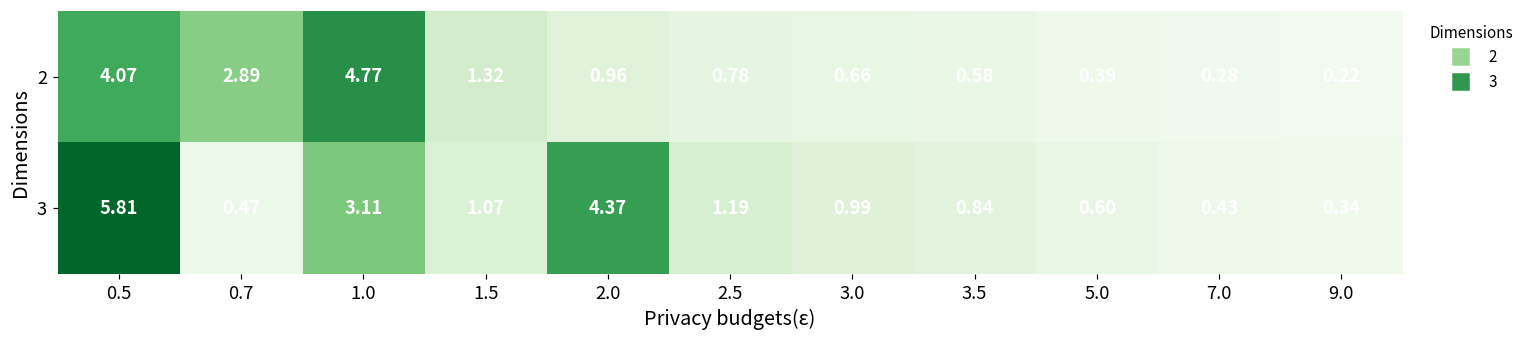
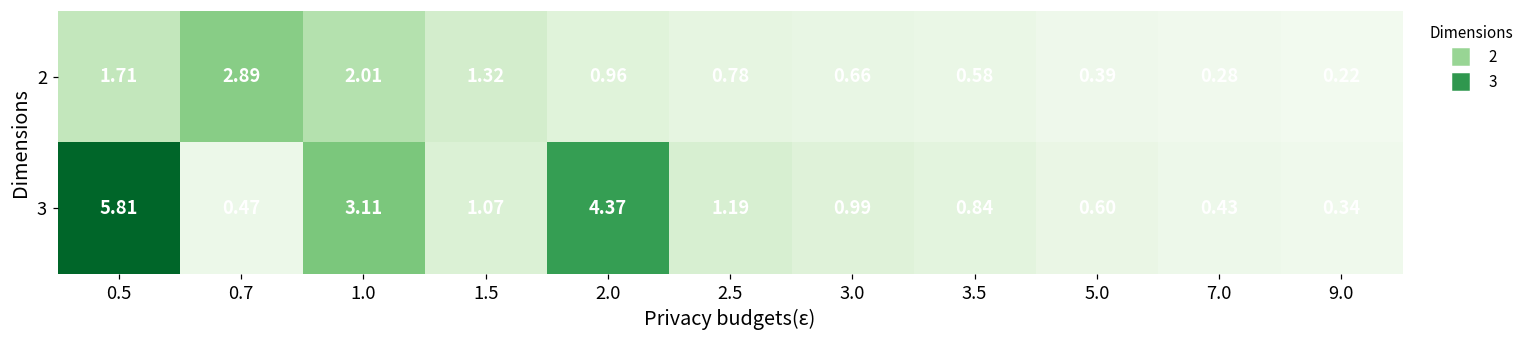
  {
    "2": {
-     "0.5": 4.07,
+     "0.5": 1.71,
      "0.7": 2.89,
-     "1.0": 4.77,
+     "1.0": 2.01,
      "1.5": 1.32
    },
    "3": {
      "0.5": 5.81,
      "1.0": 3.11,
      "2.0": 4.37
    }
  }
